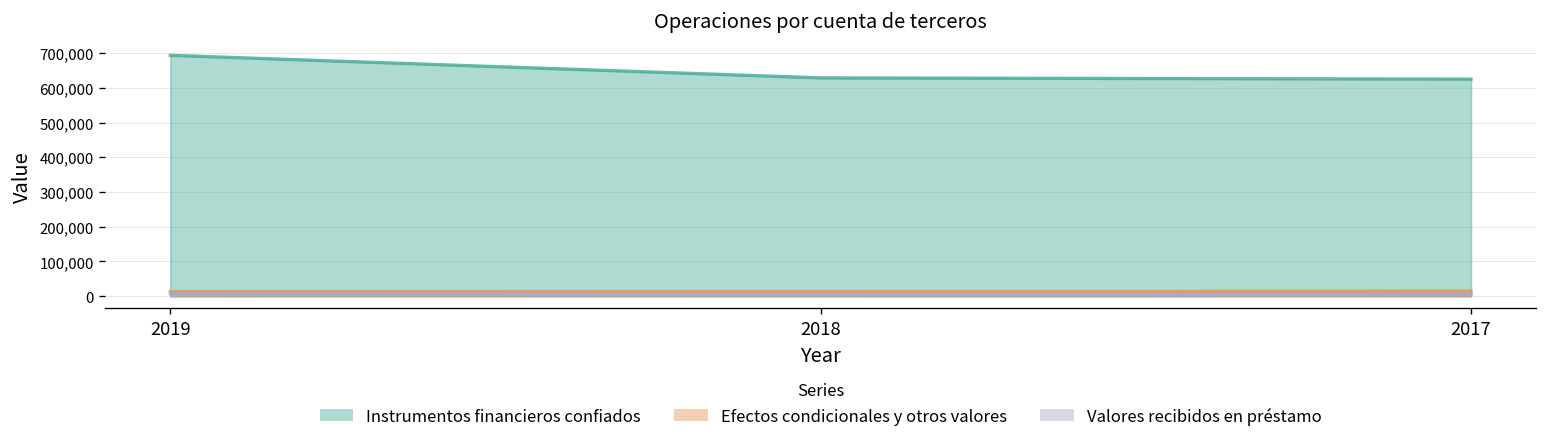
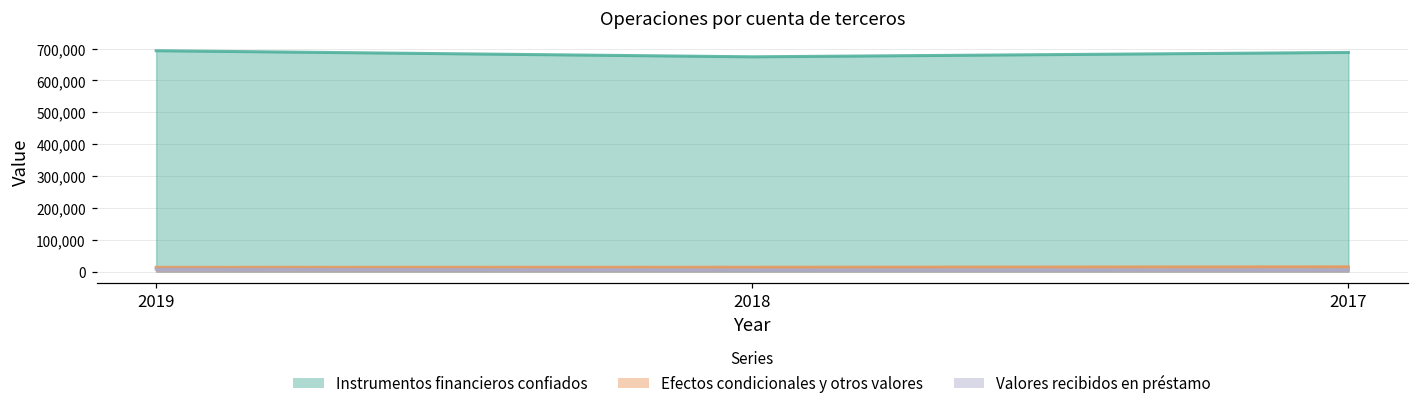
  {
    "Instrumentos financieros confiados": {
      "2019": "690,000",
-     "2018": "630,000",
-     "2017": "620,000"
+     "2018": "670,000",
+     "2017": "690,000"
    },
    "Efectos condicionales y otros valores": {
      "2017": "10,000"
    },
    "Valores recibidos en préstamo": {
      "2017": "10,000"
    }
  }
